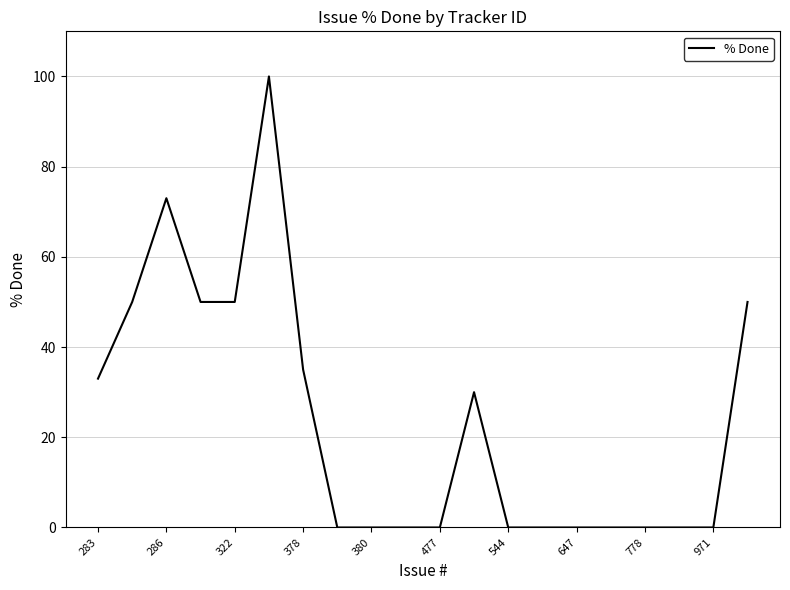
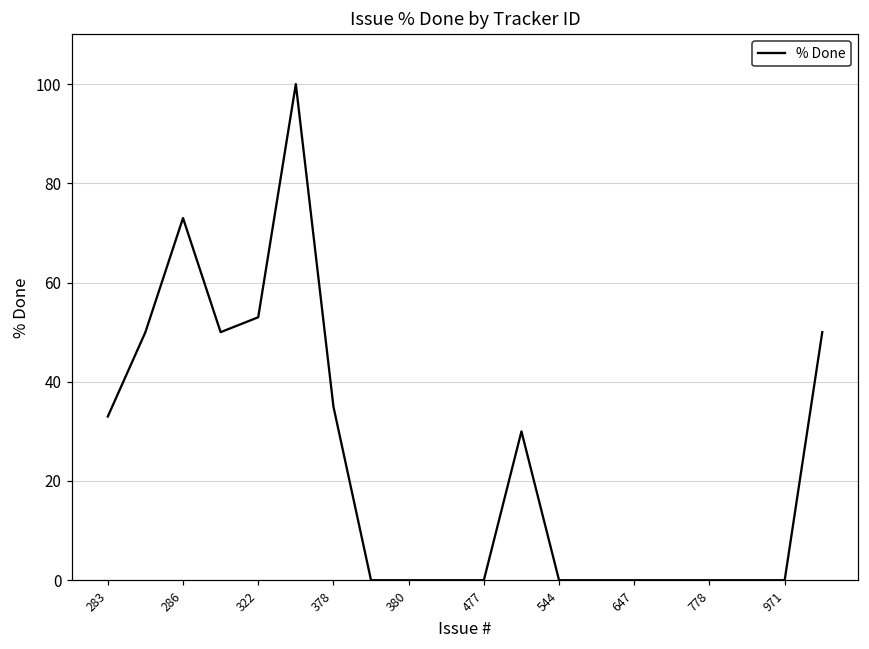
  {
    "283": 33,
    "286": 73,
-   "322": 50,
+   "322": 53,
    "378": 35,
    "380": 0,
    "477": 0,
    "544": 0,
    "647": 0,
    "778": 0,
    "971": 0
  }
